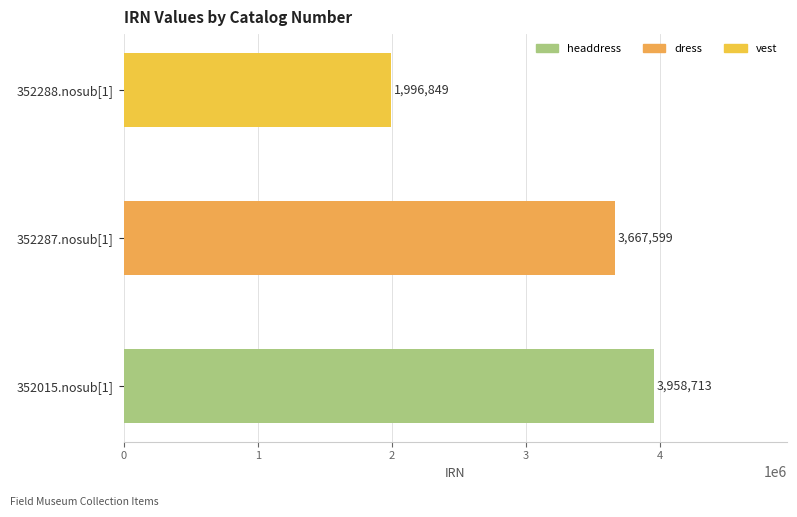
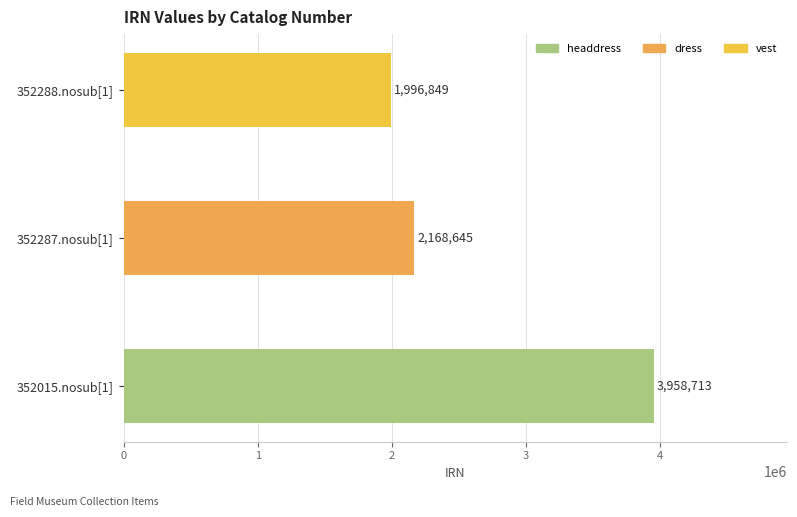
  {
    "352288.nosub[1]": "1,996,849",
-   "352287.nosub[1]": "3,667,599",
+   "352287.nosub[1]": "2,168,645",
    "352015.nosub[1]": "3,958,713"
  }
